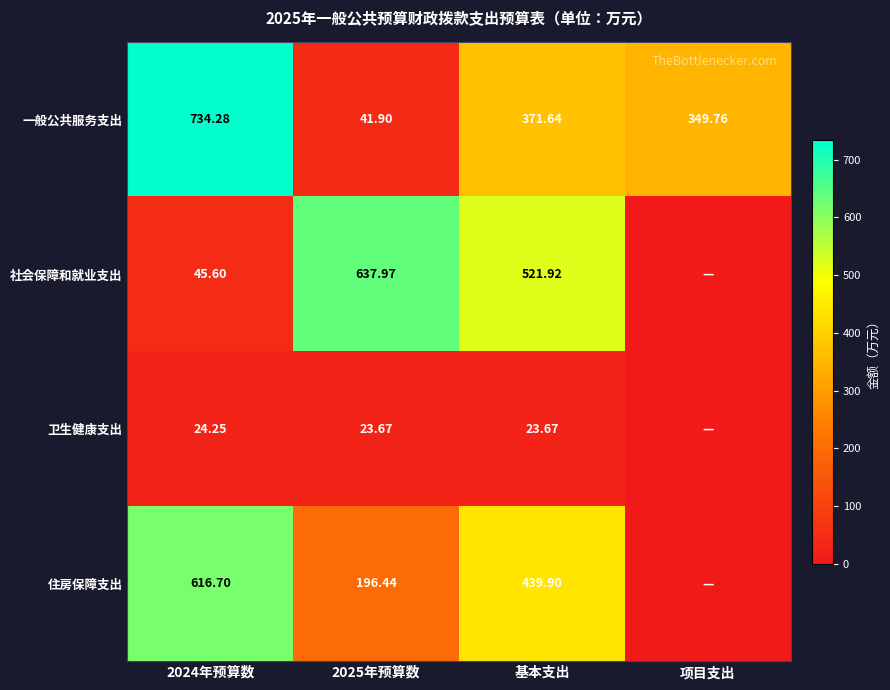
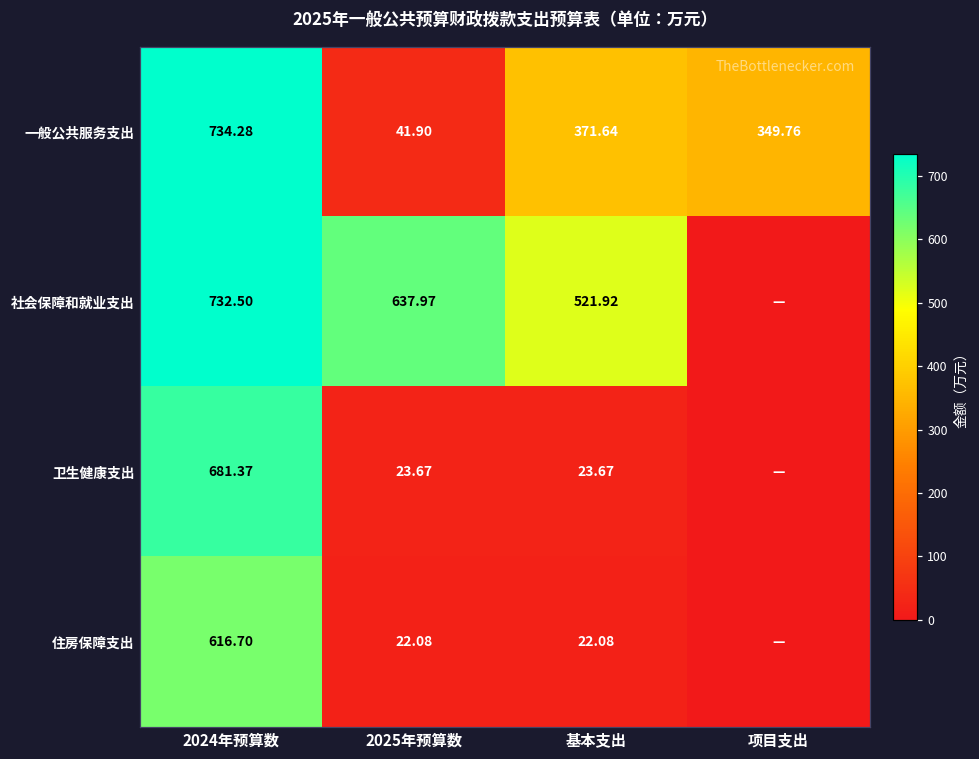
  {
    "一般公共服务支出": {
      "2024年预算数": 734.28,
      "2025年预算数": 41.90,
      "基本支出": 371.64
    },
    "社会保障和就业支出": {
-     "2024年预算数": 45.60,
+     "2024年预算数": 732.50,
      "2025年预算数": 637.97,
      "基本支出": 521.92
    },
    "卫生健康支出": {
-     "2024年预算数": 24.25,
+     "2024年预算数": 681.37,
      "2025年预算数": 23.67,
      "基本支出": 23.67
    },
    "住房保障支出": {
      "2024年预算数": 616.70,
-     "2025年预算数": 196.44,
-     "基本支出": 439.90
+     "2025年预算数": 22.08,
+     "基本支出": 22.08
    }
  }
